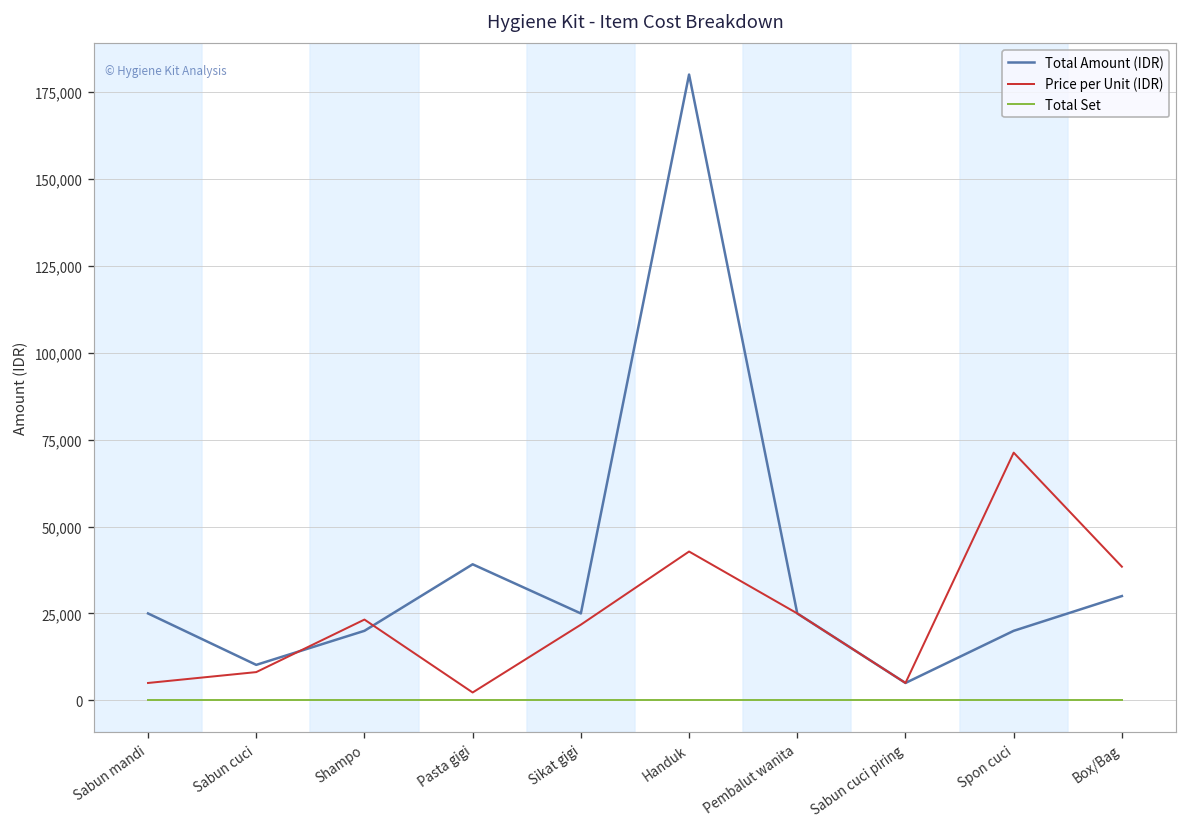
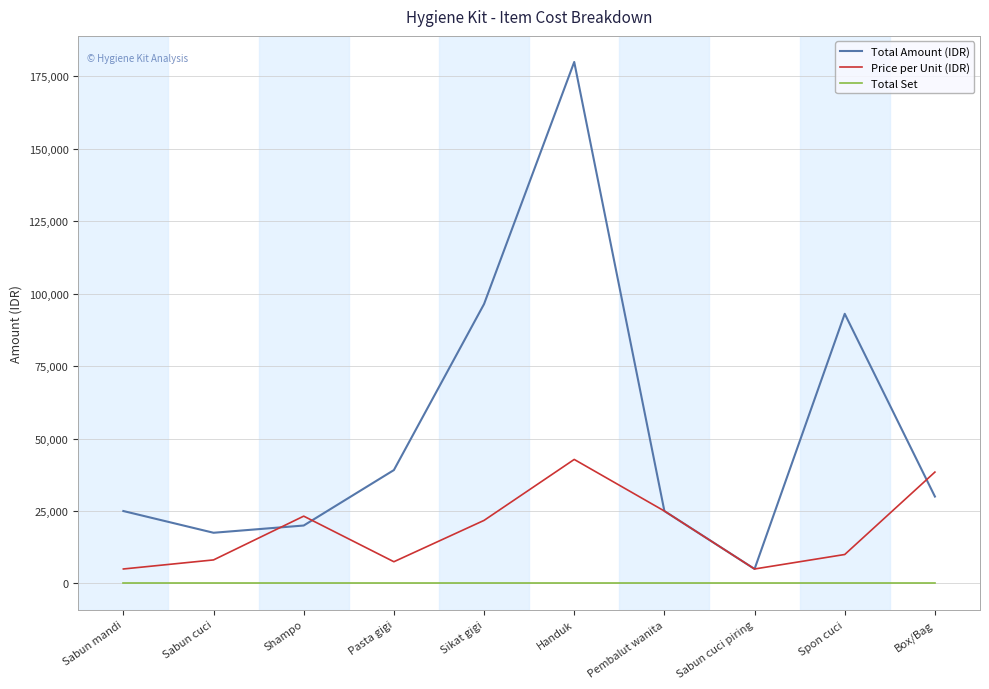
  {
    "Total Amount (IDR)": {
      "Sabun mandi": "25,000",
-     "Sabun cuci": "10,000",
+     "Sabun cuci": "18,000",
      "Shampo": "20,000",
      "Pasta gigi": "39,000",
-     "Sikat gigi": "25,000",
+     "Sikat gigi": "96,000",
      "Handuk": "180,000",
-     "Spon cuci": "20,000",
+     "Spon cuci": "93,000",
      "Box/Bag": "30,000"
    },
    "Price per Unit (IDR)": {
      "Sabun mandi": "5,000",
      "Sabun cuci": "8,000",
      "Shampo": "23,000",
-     "Pasta gigi": "2,000",
+     "Pasta gigi": "8,000",
      "Sikat gigi": "22,000",
      "Handuk": "43,000",
-     "Spon cuci": "71,000",
+     "Spon cuci": "10,000",
      "Box/Bag": "38,000"
    },
    "Total Set": {
      "Sabun mandi": "0",
      "Sabun cuci": "0",
      "Shampo": "0",
      "Pasta gigi": "0",
      "Sikat gigi": "0",
      "Handuk": "0",
      "Pembalut wanita": "0",
      "Sabun cuci piring": "0",
      "Spon cuci": "0",
      "Box/Bag": "0"
    }
  }
